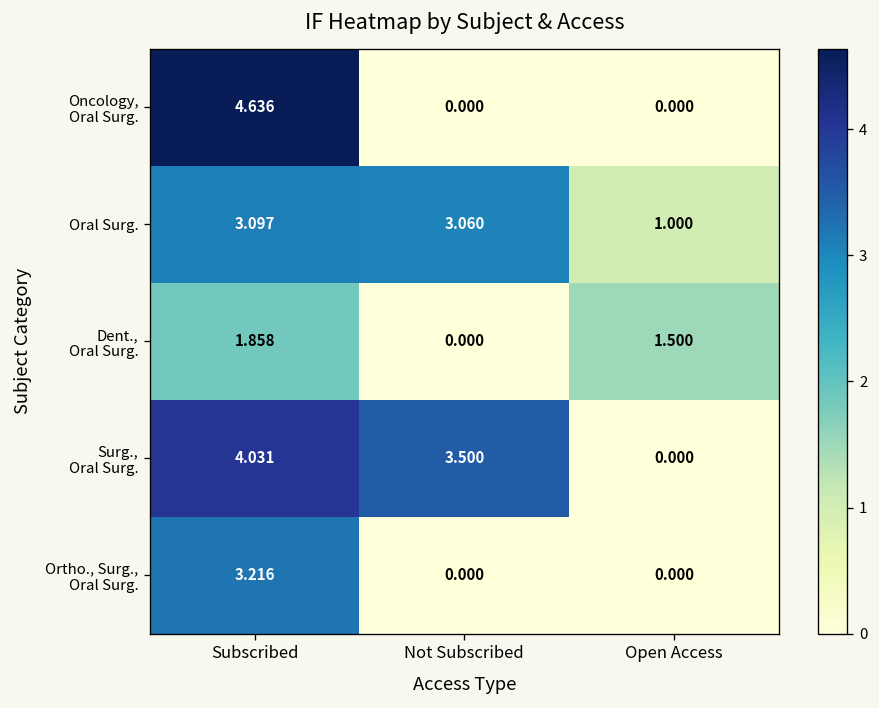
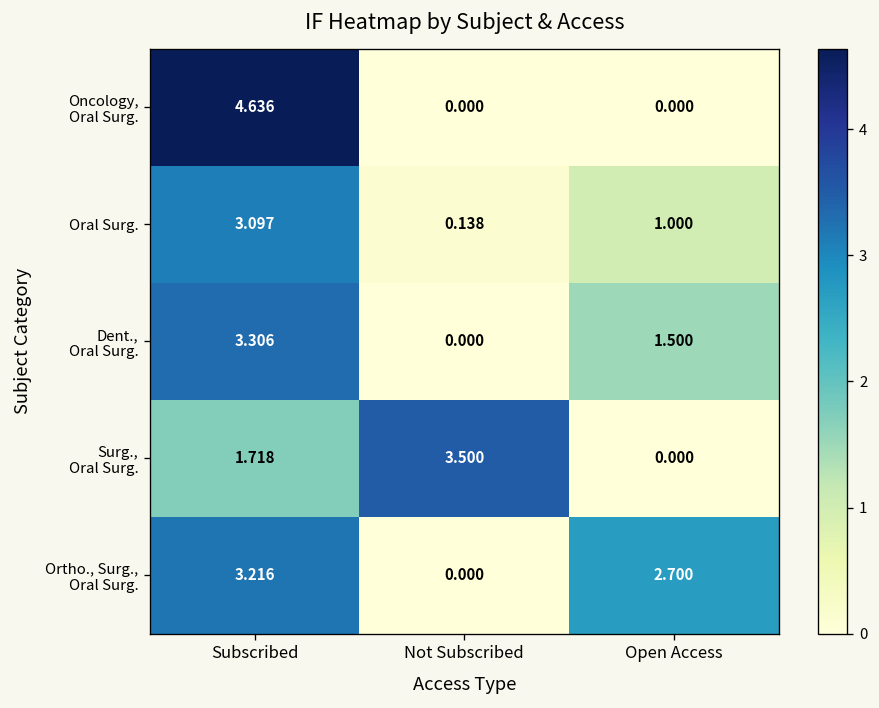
  {
    "Oncology, Oral Surg.": {
      "Subscribed": 4.636,
      "Not Subscribed": 0.000,
      "Open Access": 0.000
    },
    "Oral Surg.": {
      "Subscribed": 3.097,
-     "Not Subscribed": 3.060,
+     "Not Subscribed": 0.138,
      "Open Access": 1.000
    },
    "Dent., Oral Surg.": {
-     "Subscribed": 1.858,
+     "Subscribed": 3.306,
      "Not Subscribed": 0.000,
      "Open Access": 1.500
    },
    "Surg., Oral Surg.": {
-     "Subscribed": 4.031,
+     "Subscribed": 1.718,
      "Not Subscribed": 3.500,
      "Open Access": 0.000
    },
    "Ortho., Surg., Oral Surg.": {
      "Subscribed": 3.216,
      "Not Subscribed": 0.000,
-     "Open Access": 0.000
+     "Open Access": 2.700
    }
  }
